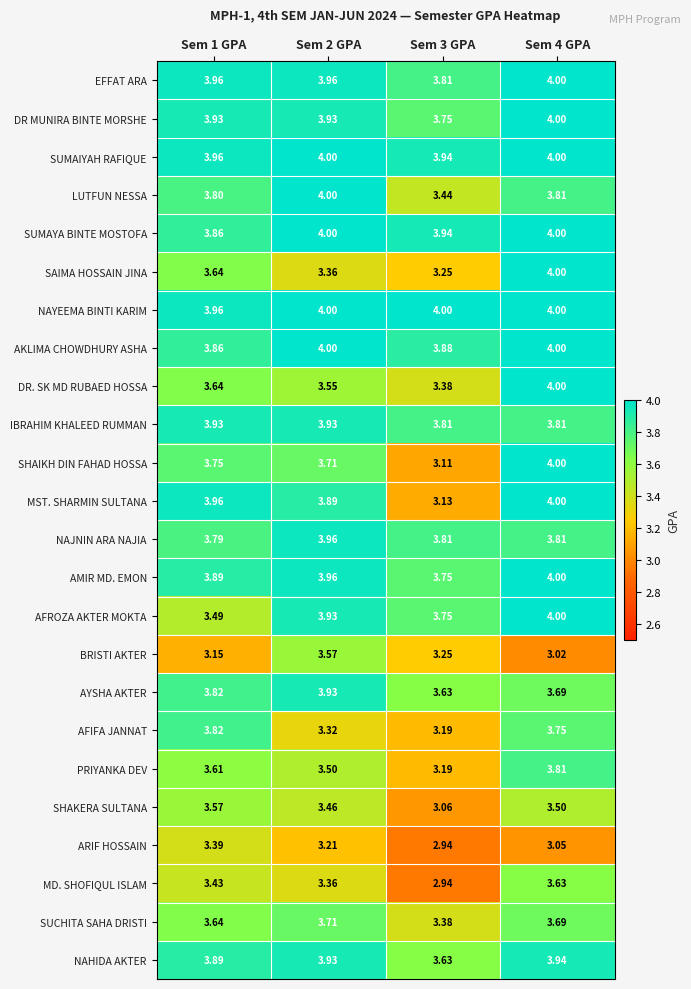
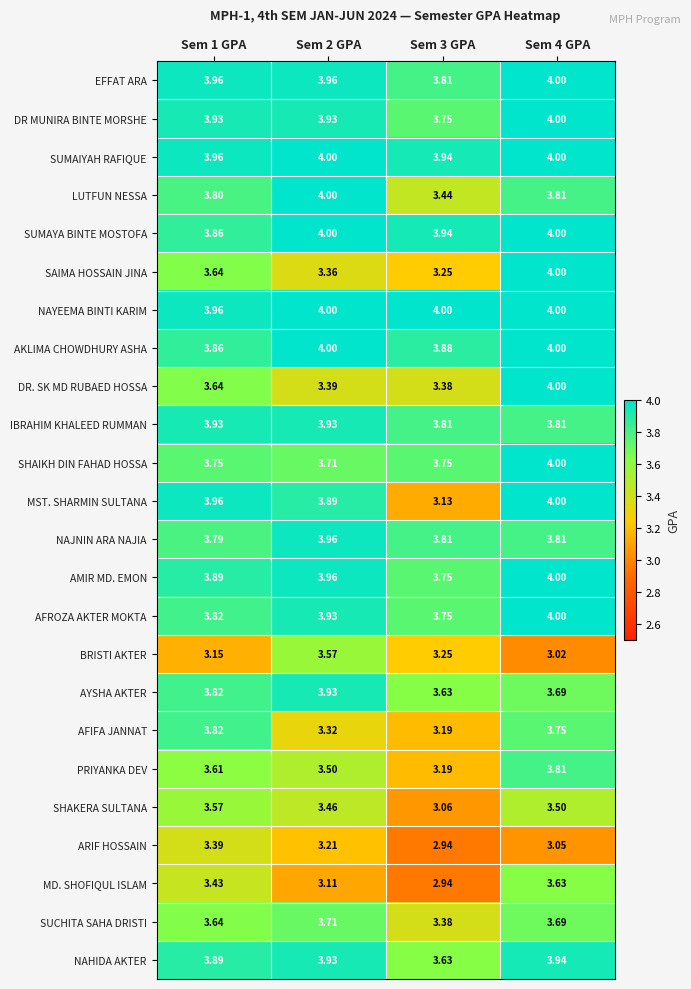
  {
    "EFFAT ARA": {
      "Sem 1 GPA": 3.96,
      "Sem 2 GPA": 3.96,
      "Sem 3 GPA": 3.81,
      "Sem 4 GPA": 4.00
    },
    "DR MUNIRA BINTE MORSHE": {
      "Sem 1 GPA": 3.93,
      "Sem 2 GPA": 3.93,
      "Sem 3 GPA": 3.75,
      "Sem 4 GPA": 4.00
    },
    "SUMAIYAH RAFIQUE": {
      "Sem 1 GPA": 3.96,
      "Sem 2 GPA": 4.00,
      "Sem 3 GPA": 3.94,
      "Sem 4 GPA": 4.00
    },
    "LUTFUN NESSA": {
      "Sem 1 GPA": 3.80,
      "Sem 2 GPA": 4.00,
      "Sem 3 GPA": 3.44,
      "Sem 4 GPA": 3.81
    },
    "SUMAYA BINTE MOSTOFA": {
      "Sem 1 GPA": 3.86,
      "Sem 2 GPA": 4.00,
      "Sem 3 GPA": 3.94,
      "Sem 4 GPA": 4.00
    },
    "SAIMA HOSSAIN JINA": {
      "Sem 1 GPA": 3.64,
      "Sem 2 GPA": 3.36,
      "Sem 3 GPA": 3.25,
      "Sem 4 GPA": 4.00
    },
    "NAYEEMA BINTI KARIM": {
      "Sem 1 GPA": 3.96,
      "Sem 2 GPA": 4.00,
      "Sem 3 GPA": 4.00,
      "Sem 4 GPA": 4.00
    },
    "AKLIMA CHOWDHURY ASHA": {
      "Sem 1 GPA": 3.86,
      "Sem 2 GPA": 4.00,
      "Sem 3 GPA": 3.88,
      "Sem 4 GPA": 4.00
    },
    "DR. SK MD RUBAED HOSSA": {
      "Sem 1 GPA": 3.64,
-     "Sem 2 GPA": 3.55,
+     "Sem 2 GPA": 3.39,
      "Sem 3 GPA": 3.38,
      "Sem 4 GPA": 4.00
    },
    "IBRAHIM KHALEED RUMMAN": {
      "Sem 1 GPA": 3.93,
      "Sem 2 GPA": 3.93,
      "Sem 3 GPA": 3.81,
      "Sem 4 GPA": 3.81
    },
    "SHAIKH DIN FAHAD HOSSA": {
      "Sem 1 GPA": 3.75,
      "Sem 2 GPA": 3.71,
-     "Sem 3 GPA": 3.11,
+     "Sem 3 GPA": 3.75,
      "Sem 4 GPA": 4.00
    },
    "MST. SHARMIN SULTANA": {
      "Sem 1 GPA": 3.96,
      "Sem 2 GPA": 3.89,
      "Sem 3 GPA": 3.13,
      "Sem 4 GPA": 4.00
    },
    "NAJNIN ARA NAJIA": {
      "Sem 1 GPA": 3.79,
      "Sem 2 GPA": 3.96,
      "Sem 3 GPA": 3.81,
      "Sem 4 GPA": 3.81
    },
    "AMIR MD. EMON": {
      "Sem 1 GPA": 3.89,
      "Sem 2 GPA": 3.96,
      "Sem 3 GPA": 3.75,
      "Sem 4 GPA": 4.00
    },
    "AFROZA AKTER MOKTA": {
-     "Sem 1 GPA": 3.49,
+     "Sem 1 GPA": 3.82,
      "Sem 2 GPA": 3.93,
      "Sem 3 GPA": 3.75,
      "Sem 4 GPA": 4.00
    },
    "BRISTI AKTER": {
      "Sem 1 GPA": 3.15,
      "Sem 2 GPA": 3.57,
      "Sem 3 GPA": 3.25,
      "Sem 4 GPA": 3.02
    },
    "AYSHA AKTER": {
      "Sem 1 GPA": 3.82,
      "Sem 2 GPA": 3.93,
      "Sem 3 GPA": 3.63,
      "Sem 4 GPA": 3.69
    },
    "AFIFA JANNAT": {
      "Sem 1 GPA": 3.82,
      "Sem 2 GPA": 3.32,
      "Sem 3 GPA": 3.19,
      "Sem 4 GPA": 3.75
    },
    "PRIYANKA DEV": {
      "Sem 1 GPA": 3.61,
      "Sem 2 GPA": 3.50,
      "Sem 3 GPA": 3.19,
      "Sem 4 GPA": 3.81
    },
    "SHAKERA SULTANA": {
      "Sem 1 GPA": 3.57,
      "Sem 2 GPA": 3.46,
      "Sem 3 GPA": 3.06,
      "Sem 4 GPA": 3.50
    },
    "ARIF HOSSAIN": {
      "Sem 1 GPA": 3.39,
      "Sem 2 GPA": 3.21,
      "Sem 3 GPA": 2.94,
      "Sem 4 GPA": 3.05
    },
    "MD. SHOFIQUL ISLAM": {
      "Sem 1 GPA": 3.43,
-     "Sem 2 GPA": 3.36,
+     "Sem 2 GPA": 3.11,
      "Sem 3 GPA": 2.94,
      "Sem 4 GPA": 3.63
    },
    "SUCHITA SAHA DRISTI": {
      "Sem 1 GPA": 3.64,
      "Sem 2 GPA": 3.71,
      "Sem 3 GPA": 3.38,
      "Sem 4 GPA": 3.69
    },
    "NAHIDA AKTER": {
      "Sem 1 GPA": 3.89,
      "Sem 2 GPA": 3.93,
      "Sem 3 GPA": 3.63,
      "Sem 4 GPA": 3.94
    }
  }
